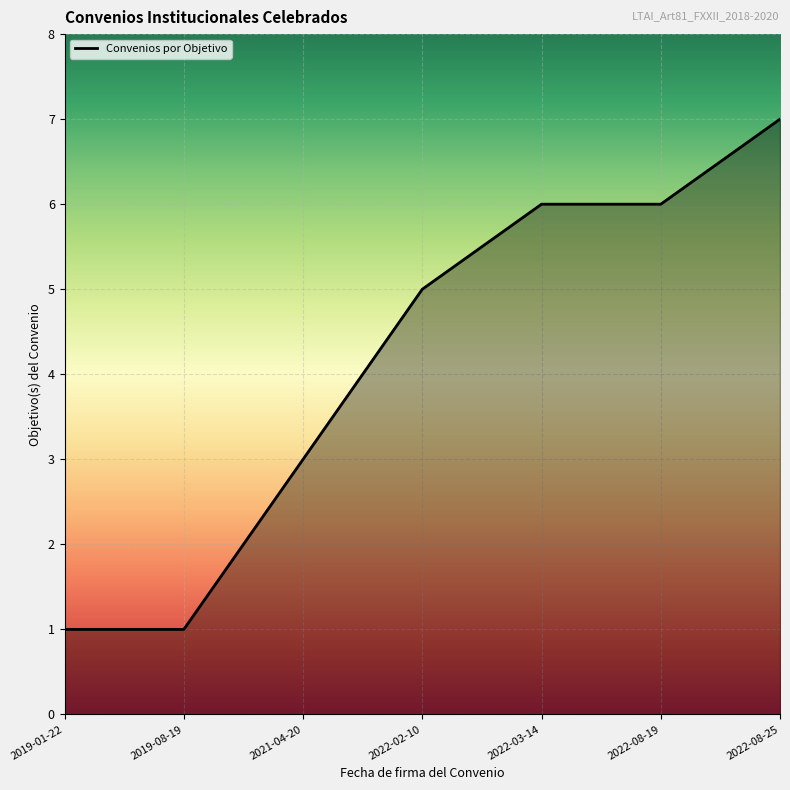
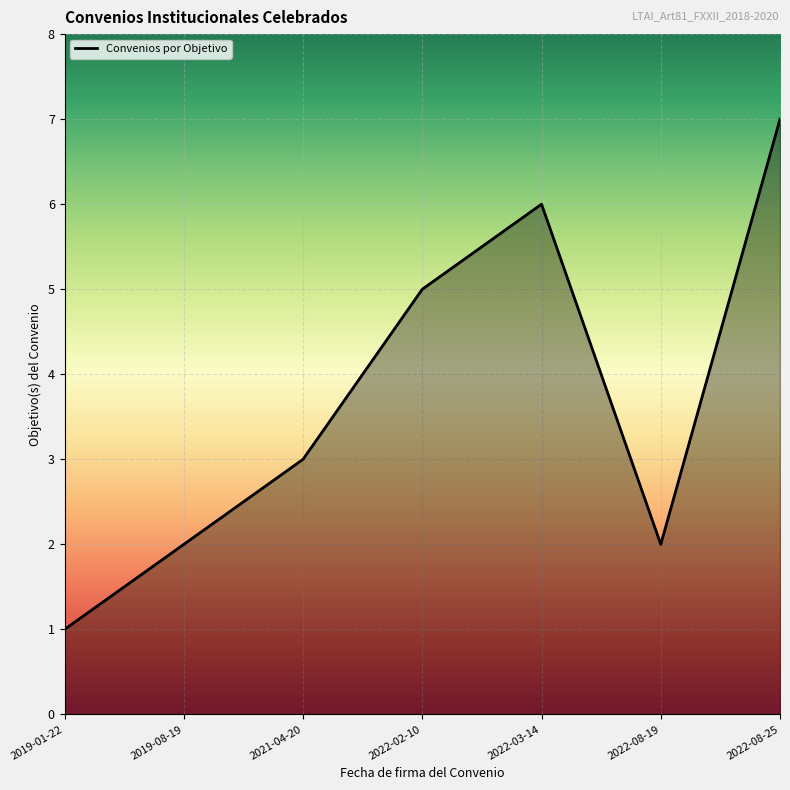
  {
    "2019-01-22": 1,
-   "2019-08-19": 1,
+   "2019-08-19": 2,
    "2021-04-20": 3,
    "2022-02-10": 5,
    "2022-03-14": 6,
-   "2022-08-19": 6,
+   "2022-08-19": 2,
    "2022-08-25": 7
  }
